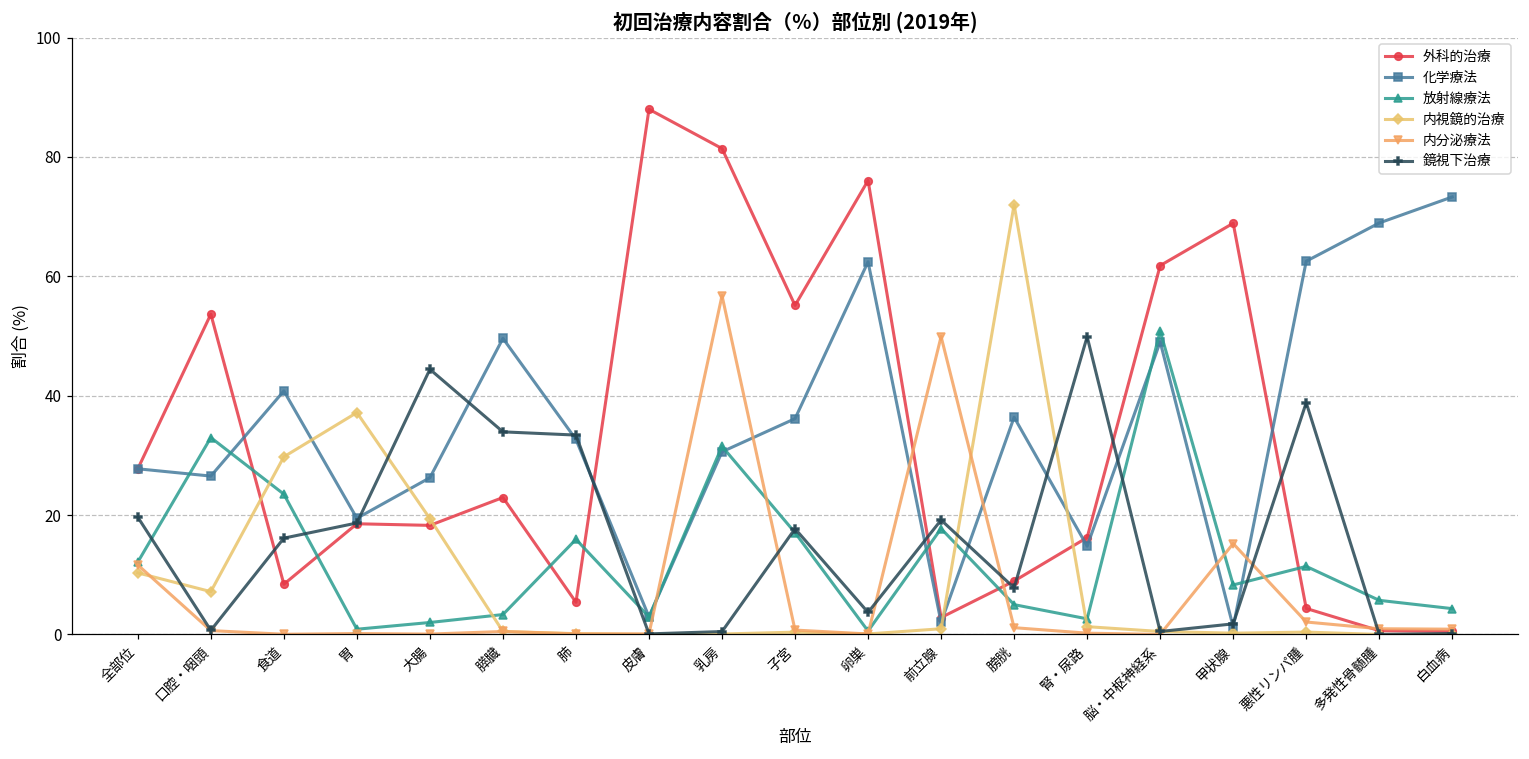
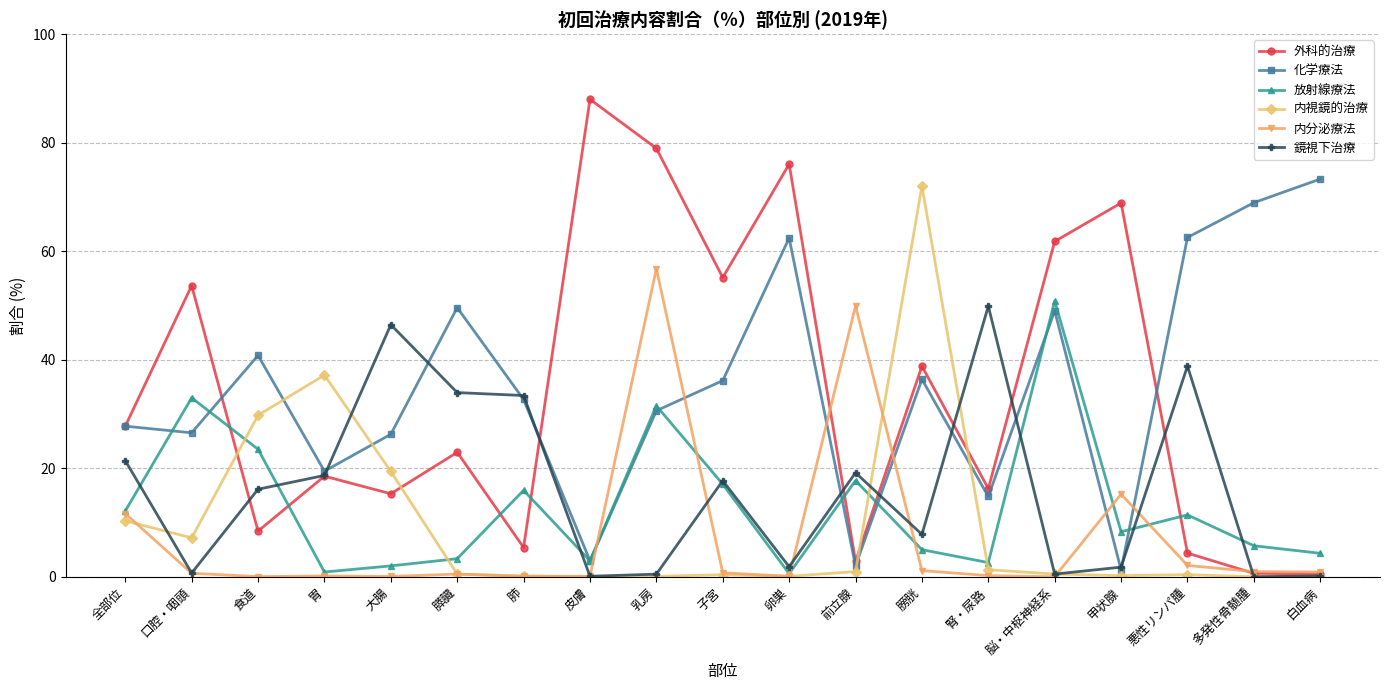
  {
    "外科的治療": {
      "口腔・咽頭": 54,
      "食道": 8,
-     "大腸": 18,
+     "大腸": 15,
      "膵臓": 23,
      "肺": 5,
      "皮膚": 88,
-     "乳房": 81,
+     "乳房": 79,
      "子宮": 55,
      "卵巣": 76,
      "前立腺": 3,
-     "膀胱": 9,
+     "膀胱": 39,
      "腎・尿路": 16,
      "脳・中枢神経系": 62,
      "甲状腺": 69,
      "悪性リンパ腫": 4
    },
    "鏡視下治療": {
-     "全部位": 20,
+     "全部位": 21,
      "食道": 16,
-     "大腸": 44,
+     "大腸": 46,
      "膵臓": 34,
      "肺": 33,
      "子宮": 18,
-     "卵巣": 4,
+     "卵巣": 2,
      "前立腺": 19,
      "膀胱": 8,
      "腎・尿路": 50,
      "甲状腺": 2,
      "悪性リンパ腫": 39
    }
  }
